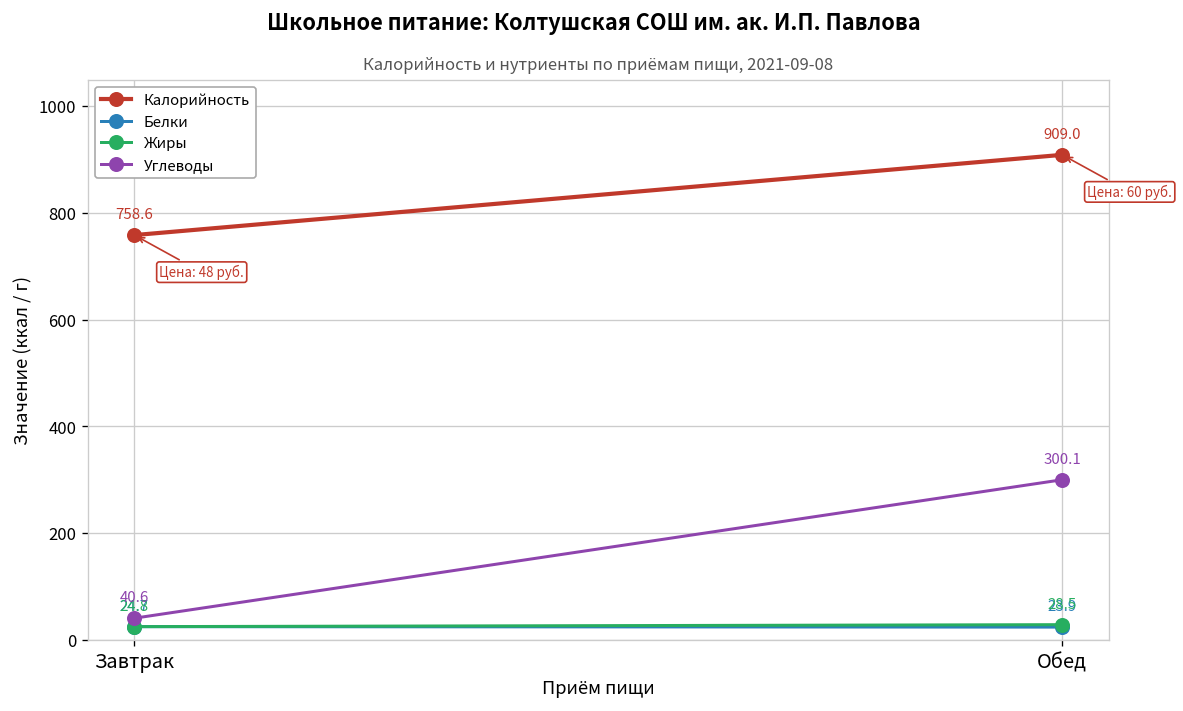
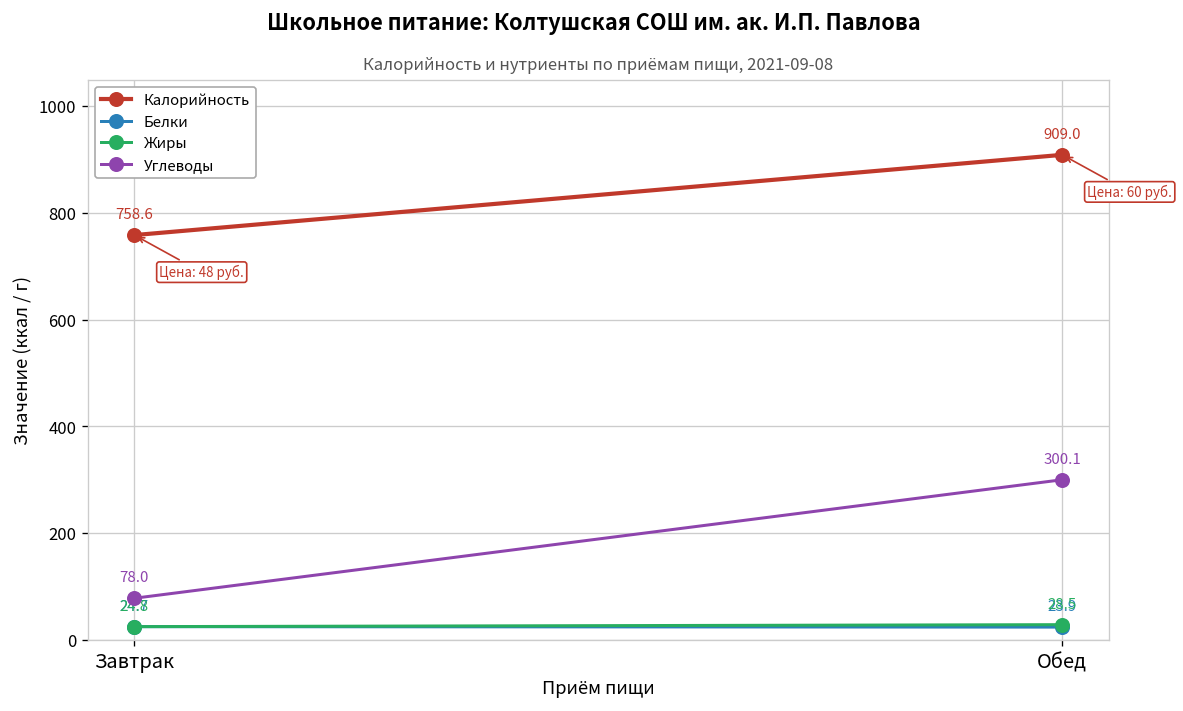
  {
    "Калорийность": {
      "Завтрак": 758.6,
      "Обед": 909.0
    },
    "Углеводы": {
-     "Завтрак": 40.6,
+     "Завтрак": 78.0,
      "Обед": 300.1
    }
  }
